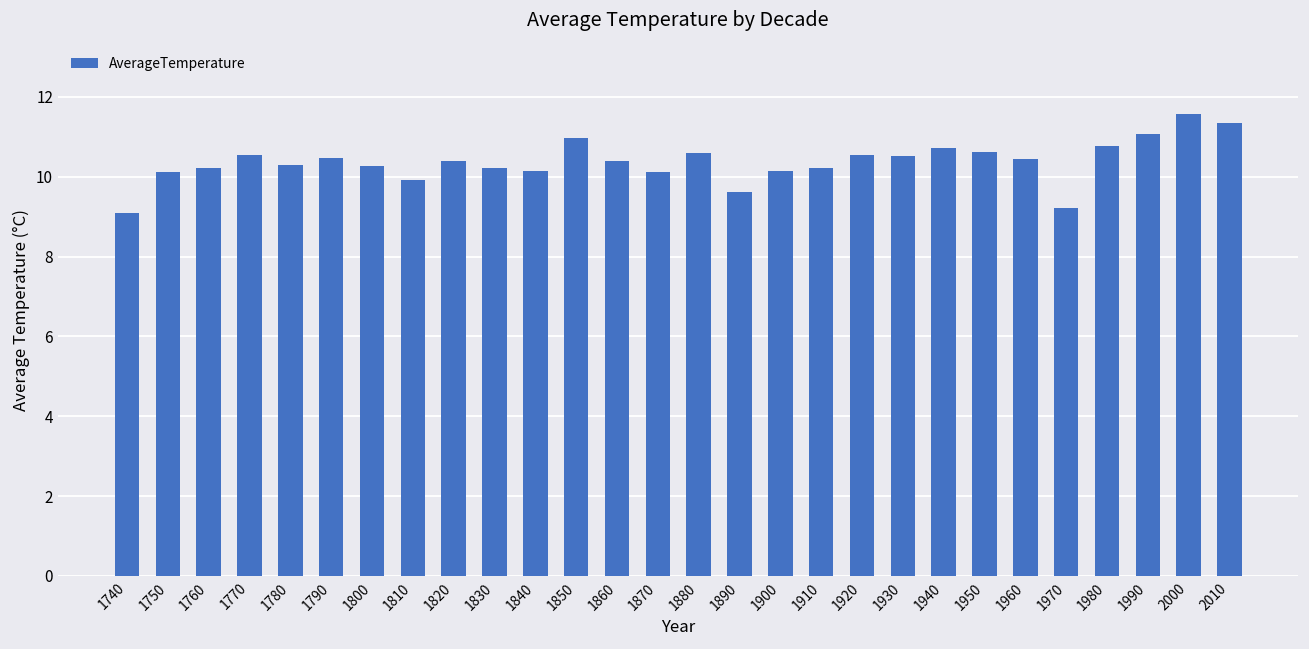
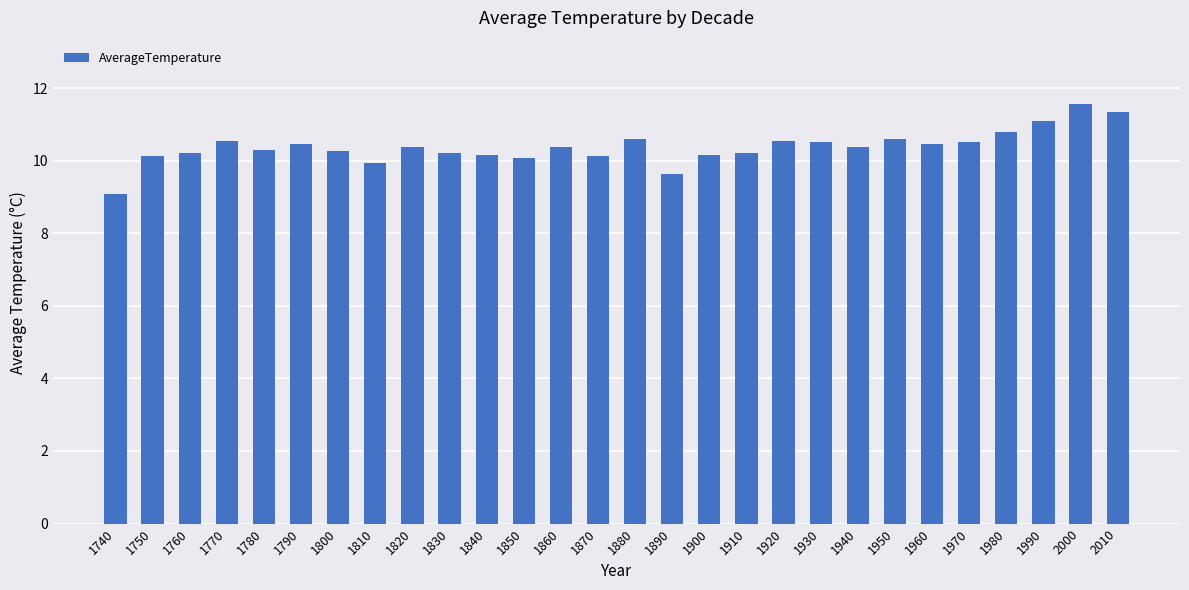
  {
    "1740": 9.1,
    "1750": 10.1,
    "1760": 10.2,
    "1770": 10.5,
    "1780": 10.3,
    "1790": 10.5,
    "1800": 10.3,
    "1810": 9.9,
    "1820": 10.4,
    "1830": 10.2,
    "1840": 10.1,
-   "1850": 11.0,
+   "1850": 10.1,
    "1860": 10.4,
    "1870": 10.1,
    "1880": 10.6,
    "1890": 9.6,
    "1900": 10.1,
    "1910": 10.2,
    "1920": 10.5,
    "1930": 10.5,
-   "1940": 10.7,
+   "1940": 10.4,
    "1950": 10.6,
    "1960": 10.5,
-   "1970": 9.2,
+   "1970": 10.5,
    "1980": 10.8,
    "1990": 11.1,
    "2000": 11.6,
    "2010": 11.3
  }
